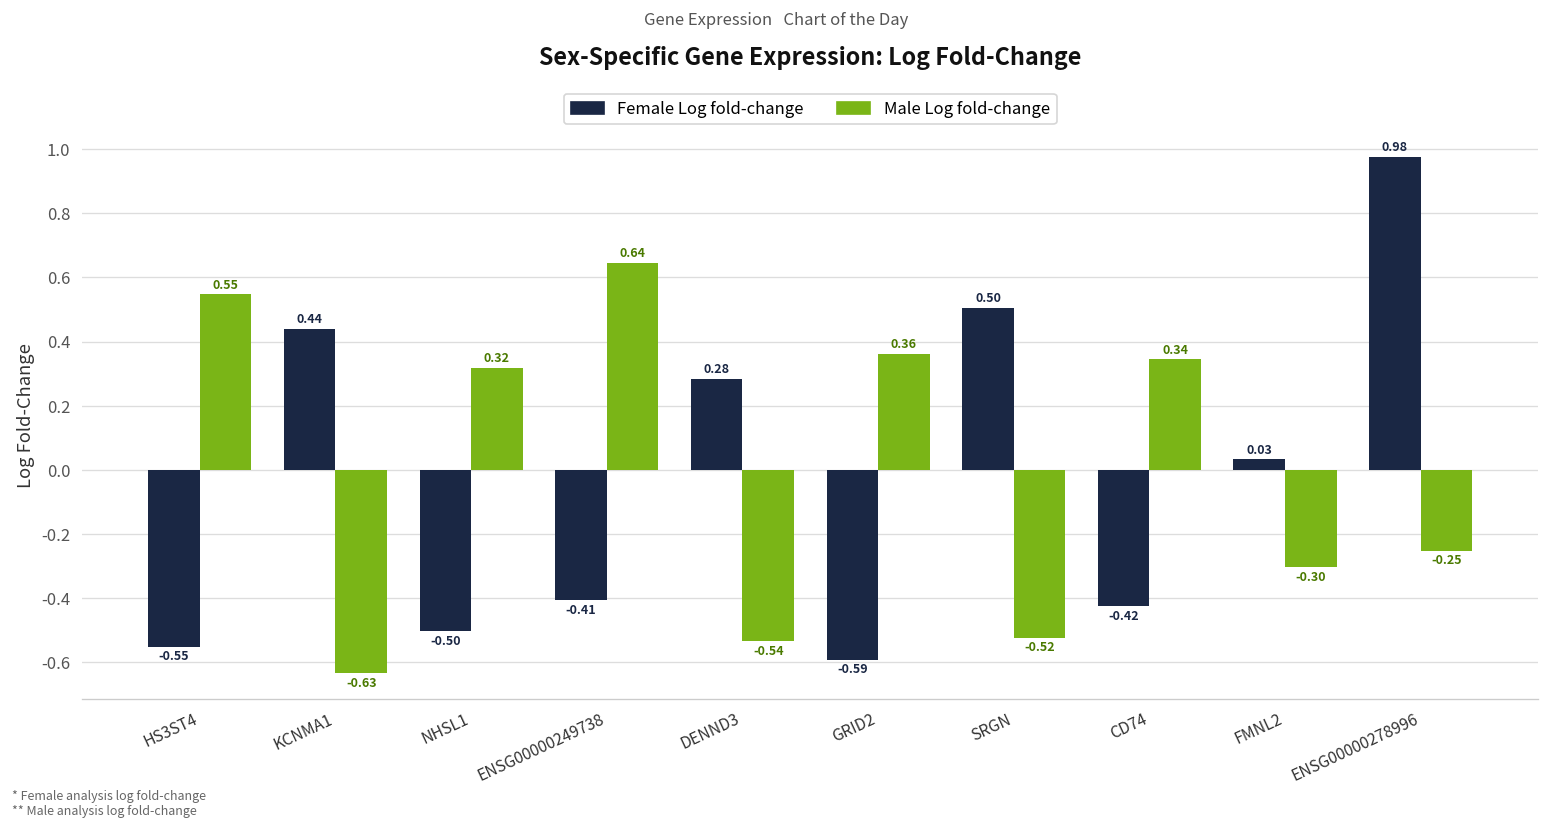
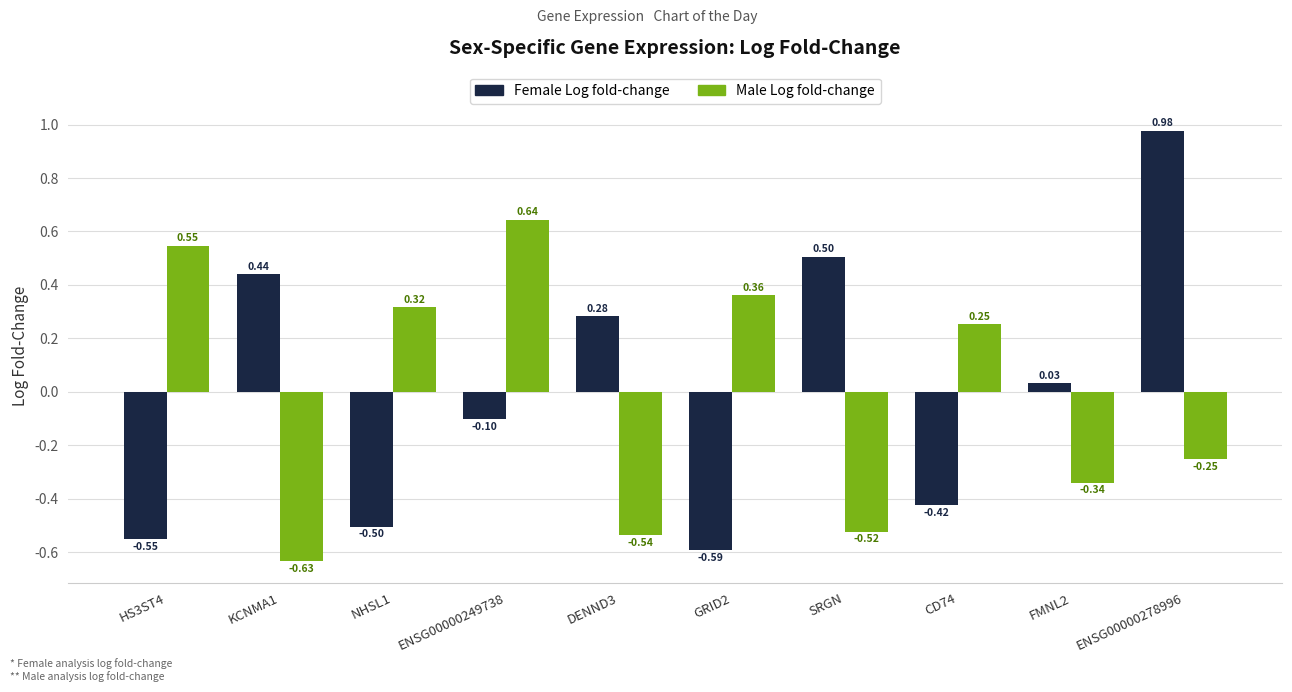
  {
    "Female Log fold-change": {
      "HS3ST4": -0.55,
      "KCNMA1": 0.44,
      "NHSL1": -0.50,
-     "ENSG00000249738": -0.41,
+     "ENSG00000249738": -0.10,
      "DENND3": 0.28,
      "GRID2": -0.59,
      "SRGN": 0.50,
      "CD74": -0.42,
      "FMNL2": 0.03,
      "ENSG00000278996": 0.98
    },
    "Male Log fold-change": {
      "HS3ST4": 0.55,
      "KCNMA1": -0.63,
      "NHSL1": 0.32,
      "ENSG00000249738": 0.64,
      "DENND3": -0.54,
      "GRID2": 0.36,
      "SRGN": -0.52,
-     "CD74": 0.34,
-     "FMNL2": -0.30,
+     "CD74": 0.25,
+     "FMNL2": -0.34,
      "ENSG00000278996": -0.25
    }
  }
